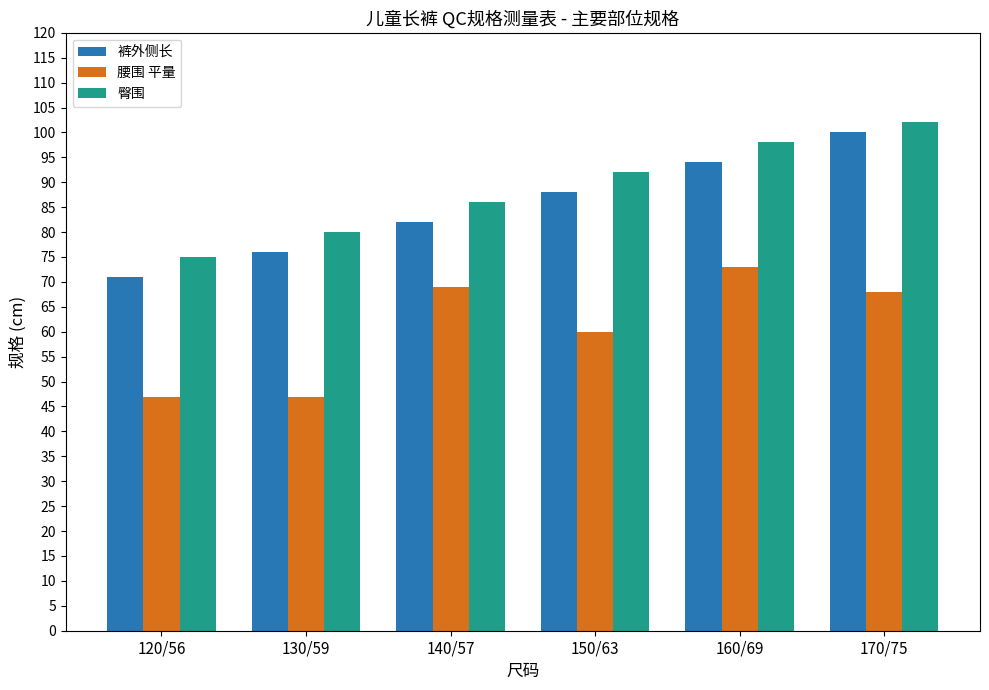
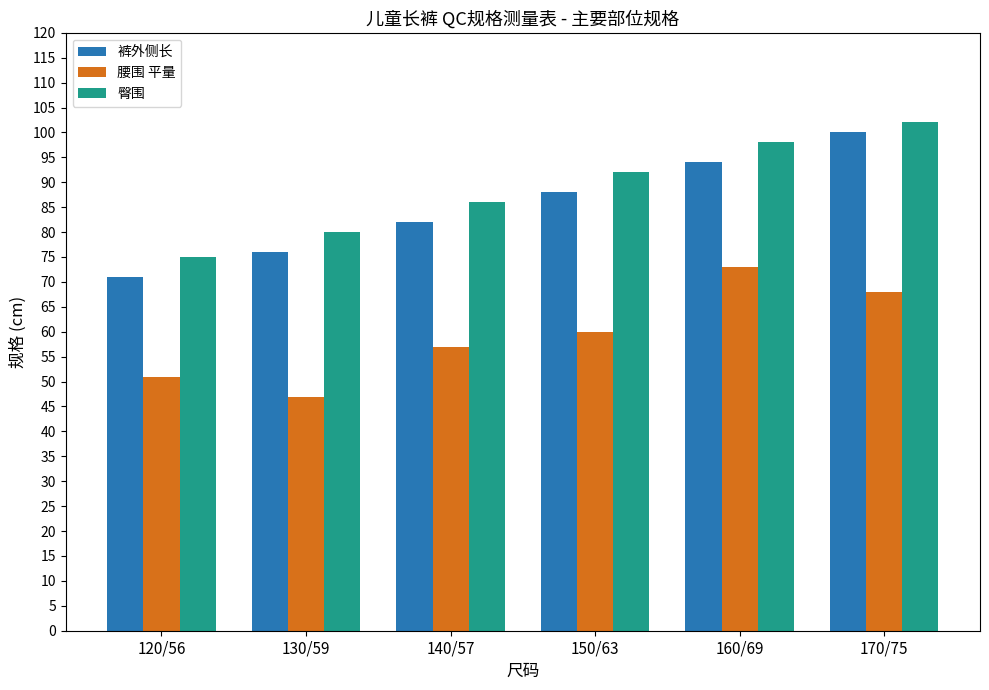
  {
    "腰围 平量": {
-     "120/56": 47,
+     "120/56": 51,
      "130/59": 47,
-     "140/57": 69,
+     "140/57": 57,
      "150/63": 60,
      "160/69": 73,
      "170/75": 68
    }
  }
